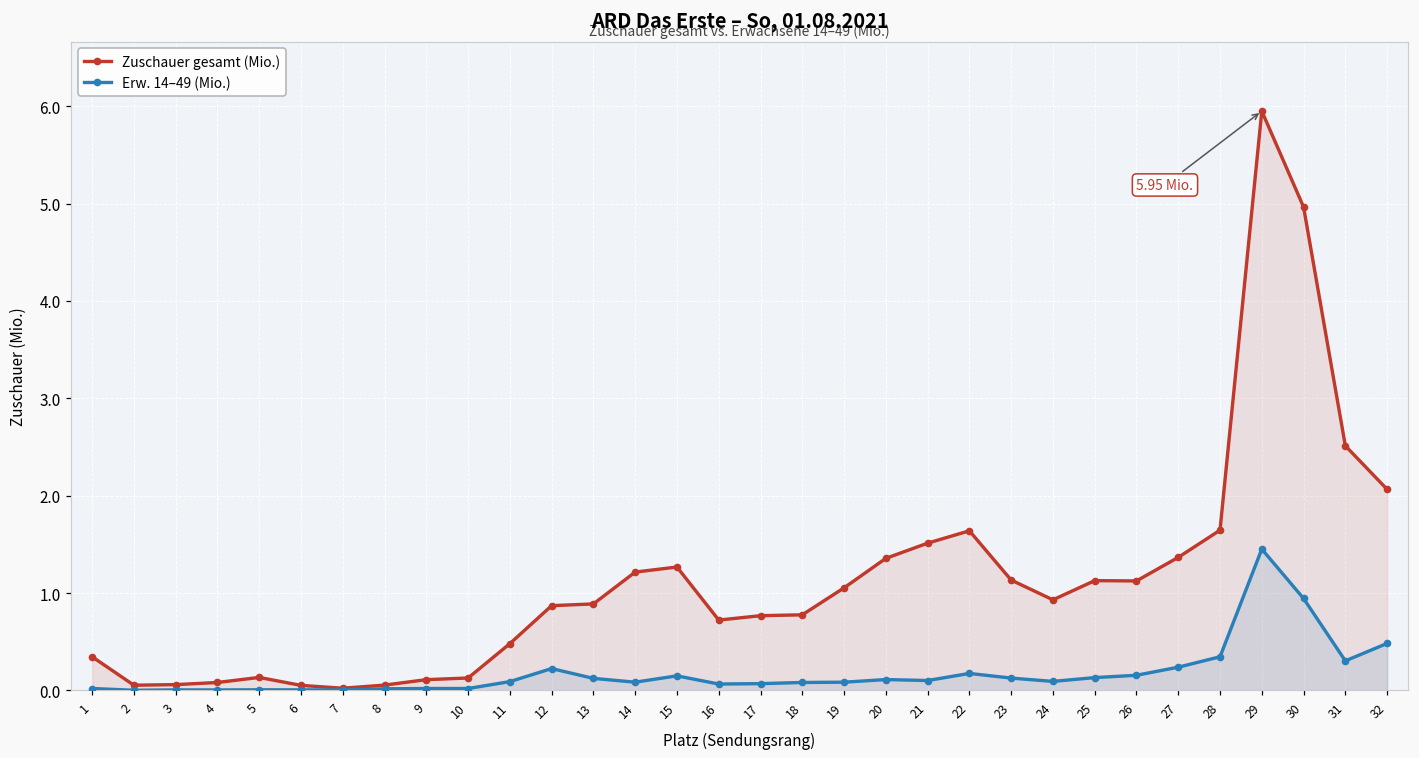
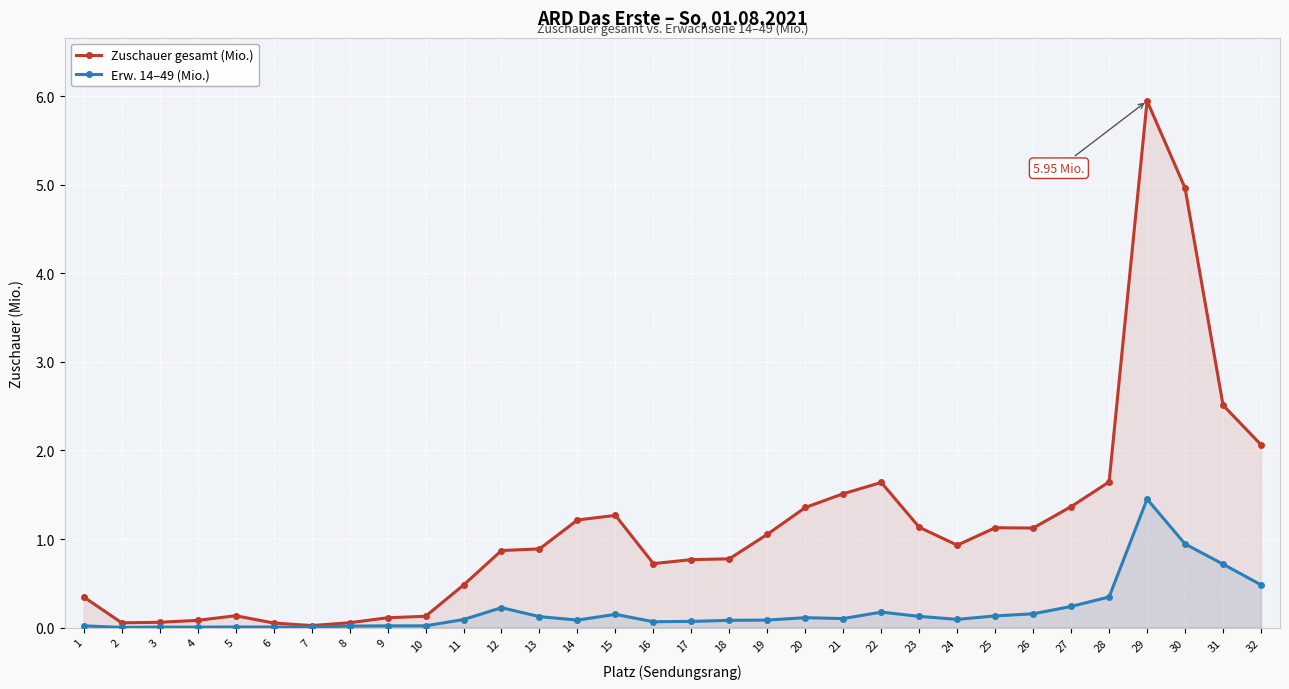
  {
    "Zuschauer gesamt (Mio.)": {
      "1": 0.3,
      "2": 0.1,
      "3": 0.1,
      "4": 0.1,
      "5": 0.1,
      "6": 0.1,
      "8": 0.1,
      "9": 0.1,
      "10": 0.1,
      "11": 0.5,
      "12": 0.9,
      "13": 0.9,
      "14": 1.2,
      "15": 1.3,
      "16": 0.7,
      "17": 0.8,
      "18": 0.8,
      "19": 1.1,
      "20": 1.4,
      "21": 1.5,
      "22": 1.6,
      "23": 1.1,
      "24": 0.9,
      "25": 1.1,
      "26": 1.1,
      "27": 1.4,
      "28": 1.6,
      "30": 5.0,
      "31": 2.5,
      "32": 2.1
    },
    "Erw. 14–49 (Mio.)": {
      "1": 0.0,
      "2": 0.0,
      "3": 0.0,
      "4": 0.0,
      "5": 0.0,
      "6": 0.0,
      "8": 0.0,
      "9": 0.0,
      "10": 0.0,
      "11": 0.1,
      "12": 0.2,
      "13": 0.1,
      "14": 0.1,
      "15": 0.1,
      "16": 0.1,
      "17": 0.1,
      "18": 0.1,
      "19": 0.1,
      "20": 0.1,
      "21": 0.1,
      "22": 0.2,
      "23": 0.1,
      "24": 0.1,
      "25": 0.1,
      "26": 0.2,
      "27": 0.2,
      "28": 0.3,
      "29": 1.5,
      "30": 0.9,
-     "31": 0.3,
+     "31": 0.7,
      "32": 0.5
    }
  }
